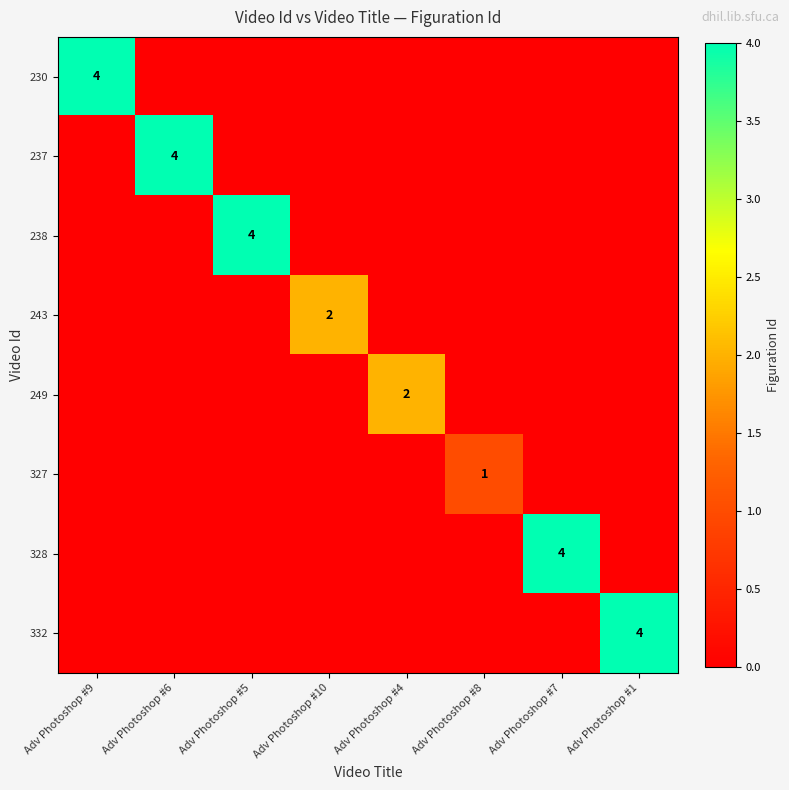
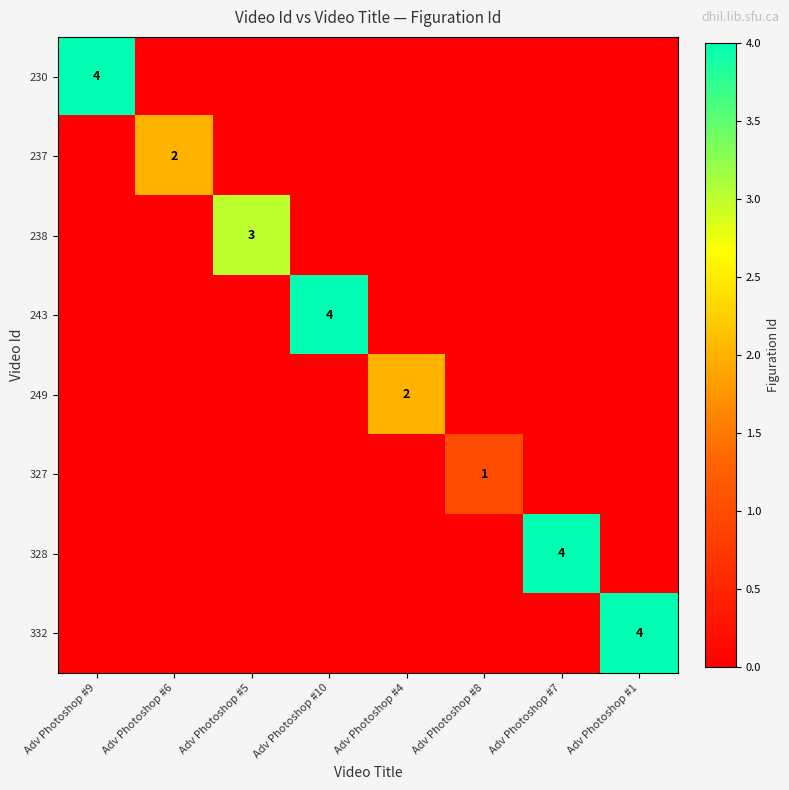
  {
    "230": {
      "Adv Photoshop #9": 4
    },
    "237": {
-     "Adv Photoshop #6": 4
+     "Adv Photoshop #6": 2
    },
    "238": {
-     "Adv Photoshop #5": 4
+     "Adv Photoshop #5": 3
    },
    "243": {
-     "Adv Photoshop #10": 2
+     "Adv Photoshop #10": 4
    },
    "249": {
      "Adv Photoshop #4": 2
    },
    "327": {
      "Adv Photoshop #8": 1
    },
    "328": {
      "Adv Photoshop #7": 4
    },
    "332": {
      "Adv Photoshop #1": 4
    }
  }
